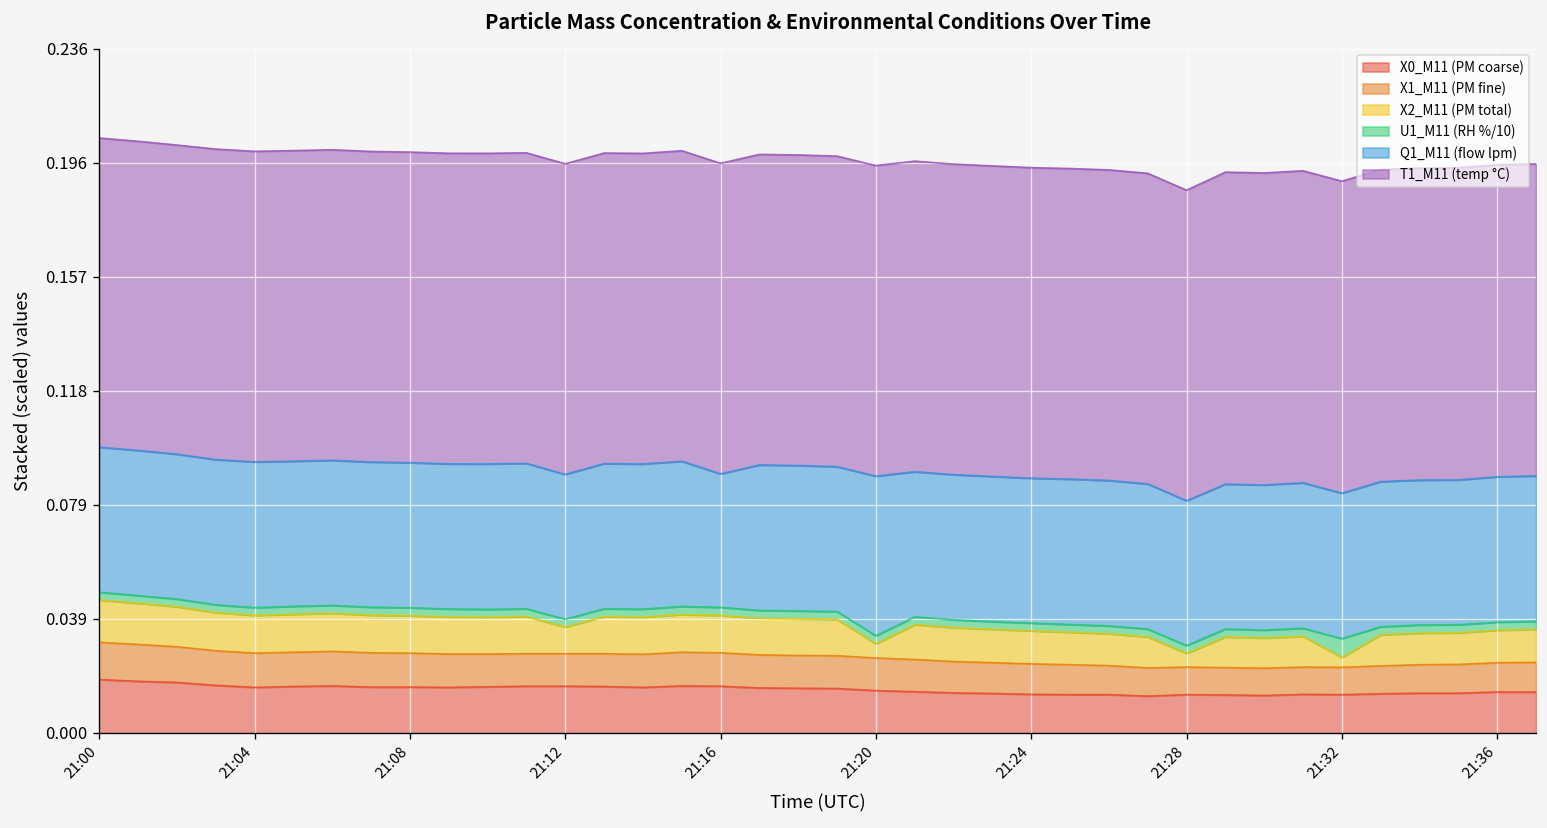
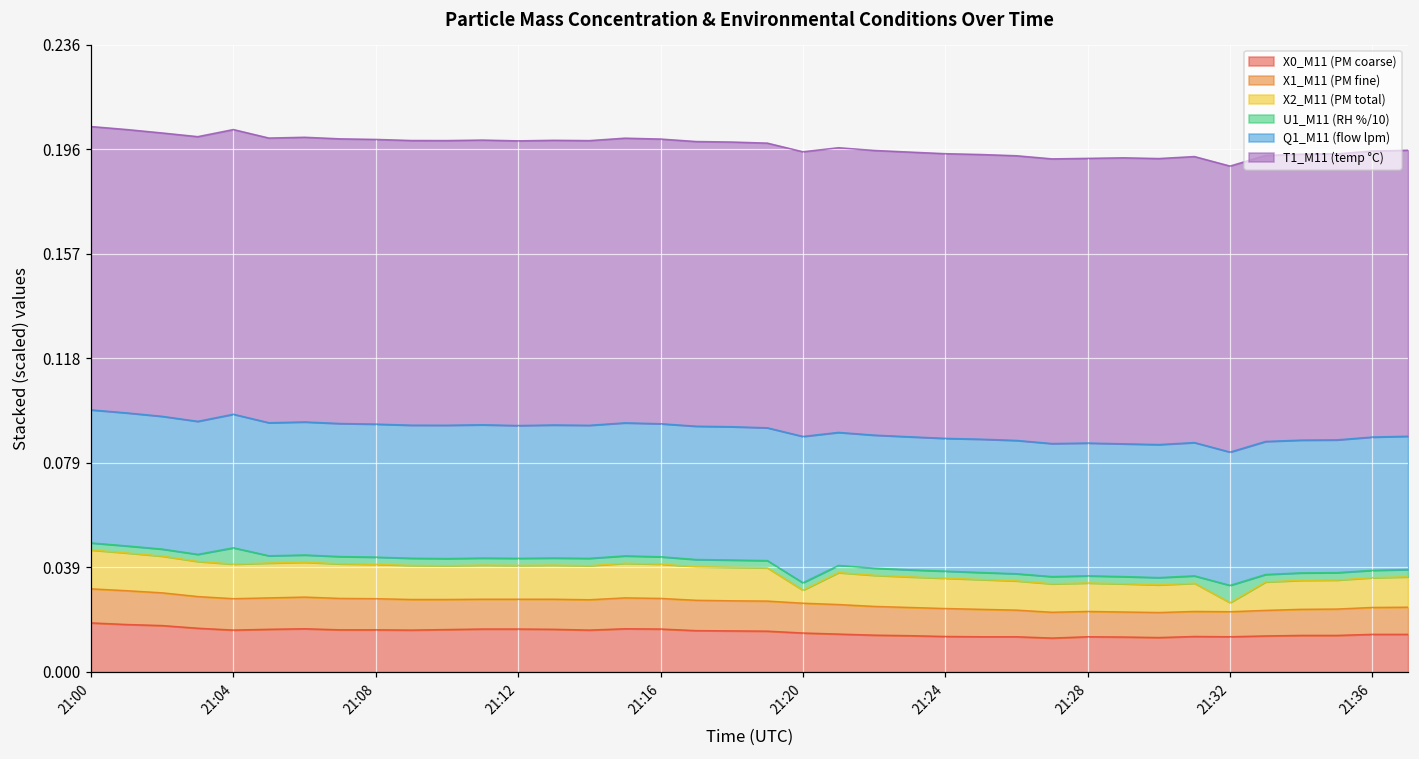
  {
    "X2_M11 (PM total)": {
      "21:00": 0.015,
      "21:04": 0.013,
      "21:08": 0.013,
-     "21:12": 0.009,
+     "21:12": 0.013,
      "21:16": 0.013,
      "21:20": 0.005,
      "21:24": 0.011,
-     "21:28": 0.005,
+     "21:28": 0.011,
      "21:32": 0.003,
      "21:36": 0.011
    },
    "U1_M11 (RH %/10)": {
      "21:00": 0.003,
-     "21:04": 0.003,
+     "21:04": 0.006,
      "21:08": 0.003,
      "21:12": 0.003,
      "21:16": 0.003,
      "21:20": 0.003,
      "21:24": 0.003,
      "21:28": 0.003,
      "21:32": 0.006,
      "21:36": 0.003
    },
    "Q1_M11 (flow lpm)": {
      "21:00": 0.050,
      "21:04": 0.050,
      "21:08": 0.050,
      "21:12": 0.050,
-     "21:16": 0.046,
+     "21:16": 0.050,
      "21:20": 0.055,
      "21:24": 0.050,
      "21:28": 0.050,
      "21:32": 0.050,
      "21:36": 0.050
    },
    "T1_M11 (temp °C)": {
      "21:00": 0.107,
      "21:04": 0.107,
      "21:08": 0.107,
      "21:12": 0.107,
      "21:16": 0.107,
      "21:20": 0.107,
      "21:24": 0.107,
      "21:28": 0.107,
      "21:32": 0.107
    }
  }
